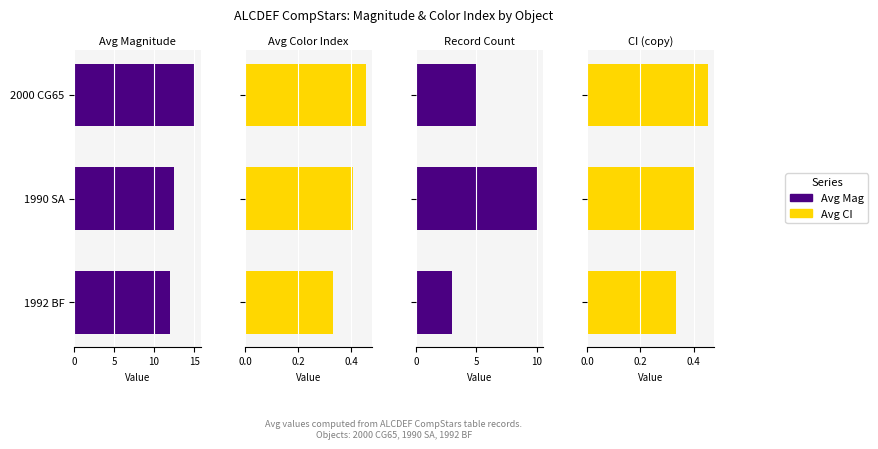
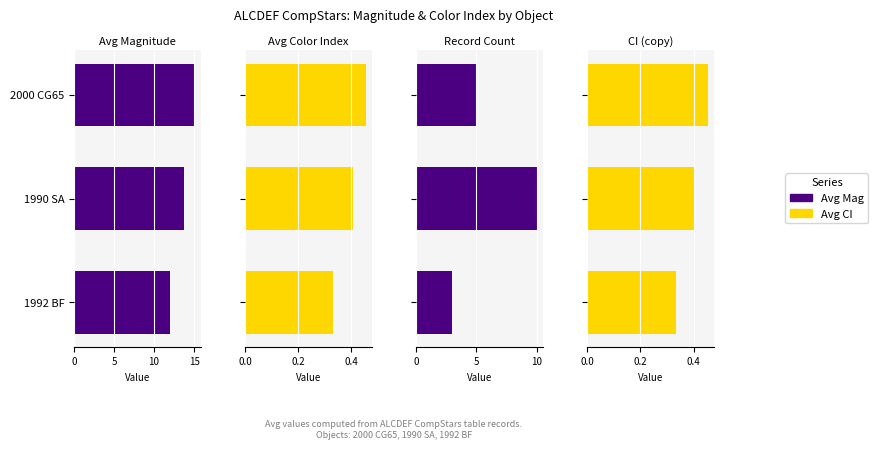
  {
    "Avg Magnitude": {
      "2000 CG65": 15,
-     "1990 SA": 13,
+     "1990 SA": 14,
      "1992 BF": 12
    }
  }
